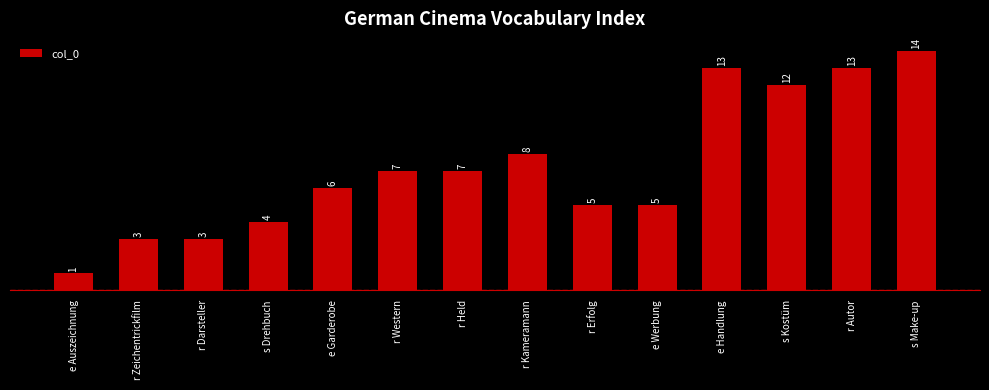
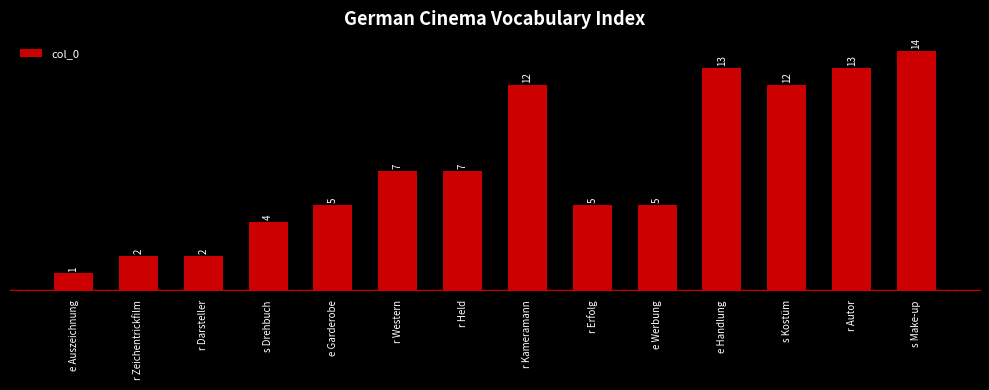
  {
    "e Auszeichnung": 1,
-   "r Zeichentrickfilm": 3,
-   "r Darsteller": 3,
+   "r Zeichentrickfilm": 2,
+   "r Darsteller": 2,
    "s Drehbuch": 4,
-   "e Garderobe": 6,
+   "e Garderobe": 5,
    "r Western": 7,
    "r Held": 7,
-   "r Kameramann": 8,
+   "r Kameramann": 12,
    "r Erfolg": 5,
    "e Werbung": 5,
    "e Handlung": 13,
    "s Kostüm": 12,
    "r Autor": 13,
    "s Make-up": 14
  }
